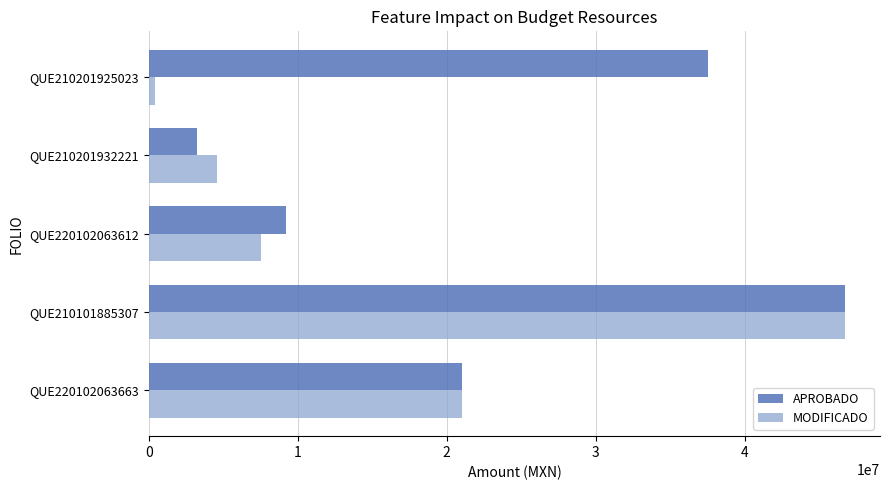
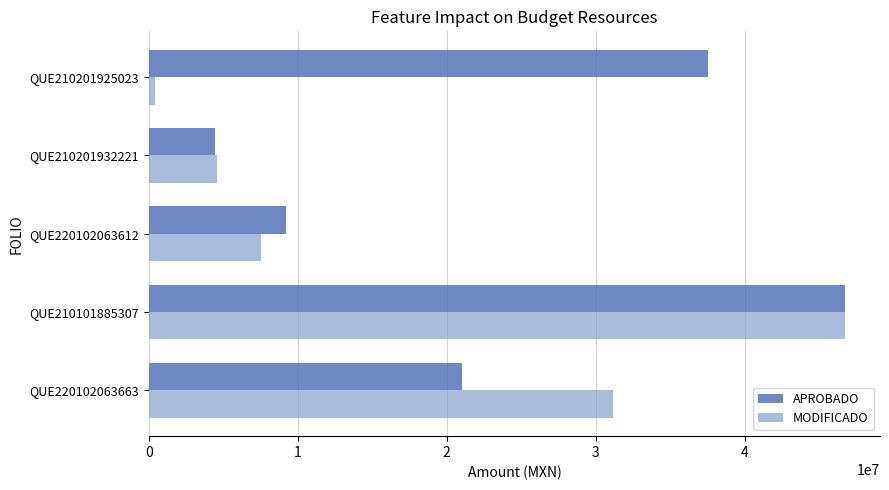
  {
    "APROBADO": {
      "QUE210201925023": 37500000,
-     "QUE210201932221": 3200000,
+     "QUE210201932221": 4500000,
      "QUE220102063612": 9200000,
      "QUE210101885307": 46800000,
      "QUE220102063663": 21000000
    },
    "MODIFICADO": {
      "QUE210201925023": 400000,
      "QUE210201932221": 4600000,
      "QUE220102063612": 7500000,
      "QUE210101885307": 46800000,
-     "QUE220102063663": 21000000
+     "QUE220102063663": 31100000
    }
  }
